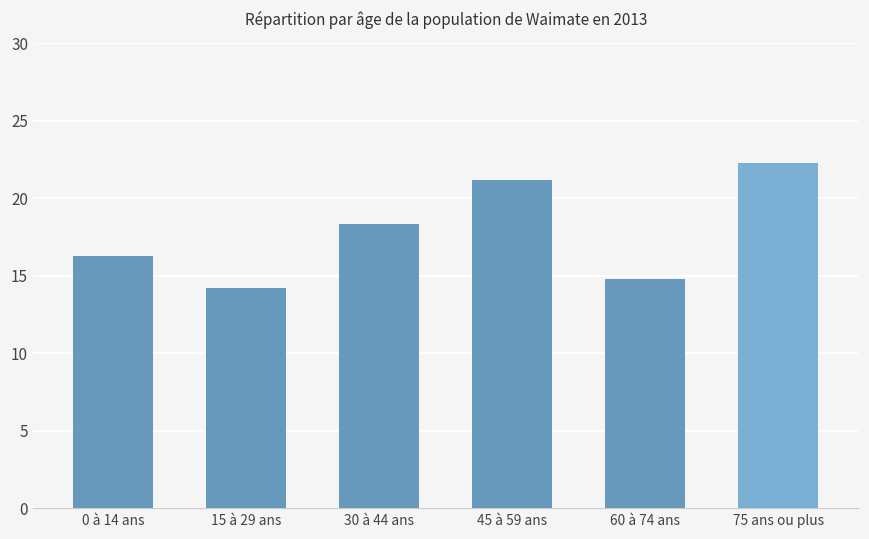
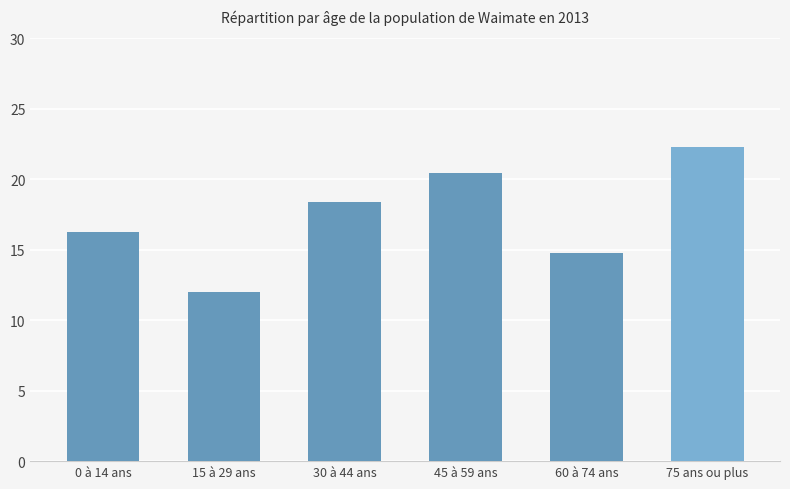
  {
    "0 à 14 ans": 16.2,
-   "15 à 29 ans": 14.2,
+   "15 à 29 ans": 12.0,
    "30 à 44 ans": 18.4,
-   "45 à 59 ans": 21.2,
+   "45 à 59 ans": 20.4,
    "60 à 74 ans": 14.8,
    "75 ans ou plus": 22.3
  }
